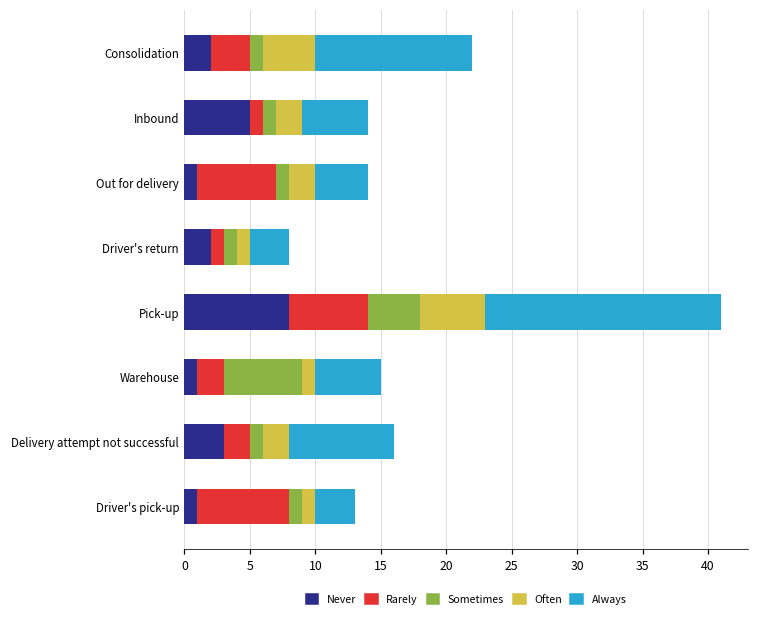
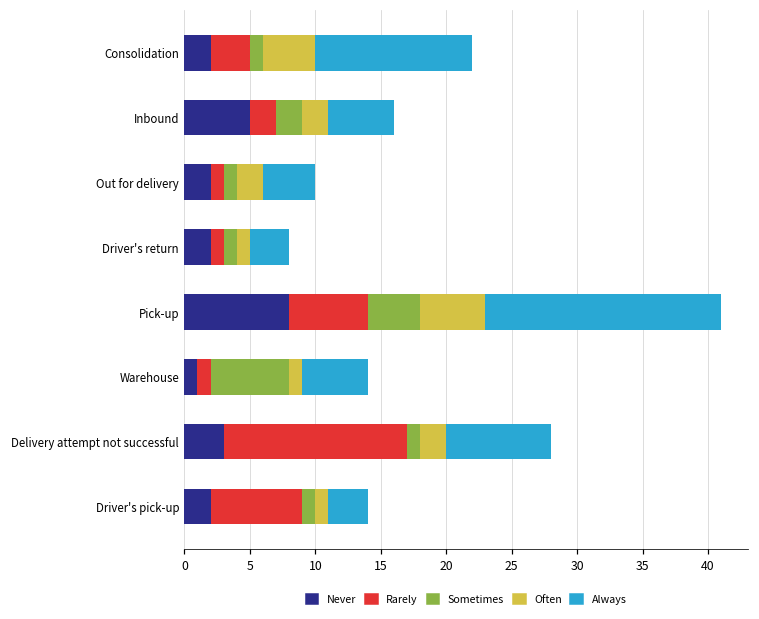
  {
    "Never": {
      "Consolidation": 2,
      "Inbound": 5,
-     "Out for delivery": 1,
+     "Out for delivery": 2,
      "Driver's return": 2,
      "Pick-up": 8,
      "Warehouse": 1,
      "Delivery attempt not successful": 3,
-     "Driver's pick-up": 1
+     "Driver's pick-up": 2
    },
    "Rarely": {
      "Consolidation": 3,
-     "Inbound": 1,
-     "Out for delivery": 6,
+     "Inbound": 2,
+     "Out for delivery": 1,
      "Driver's return": 1,
      "Pick-up": 6,
-     "Warehouse": 2,
-     "Delivery attempt not successful": 2,
+     "Warehouse": 1,
+     "Delivery attempt not successful": 14,
      "Driver's pick-up": 7
    },
    "Sometimes": {
      "Consolidation": 1,
-     "Inbound": 1,
+     "Inbound": 2,
      "Out for delivery": 1,
      "Driver's return": 1,
      "Pick-up": 4,
      "Warehouse": 6,
      "Delivery attempt not successful": 1,
      "Driver's pick-up": 1
    },
    "Often": {
      "Consolidation": 4,
      "Inbound": 2,
      "Out for delivery": 2,
      "Driver's return": 1,
      "Pick-up": 5,
      "Warehouse": 1,
      "Delivery attempt not successful": 2,
      "Driver's pick-up": 1
    },
    "Always": {
      "Consolidation": 12,
      "Inbound": 5,
      "Out for delivery": 4,
      "Driver's return": 3,
      "Pick-up": 18,
      "Warehouse": 5,
      "Delivery attempt not successful": 8,
      "Driver's pick-up": 3
    }
  }
